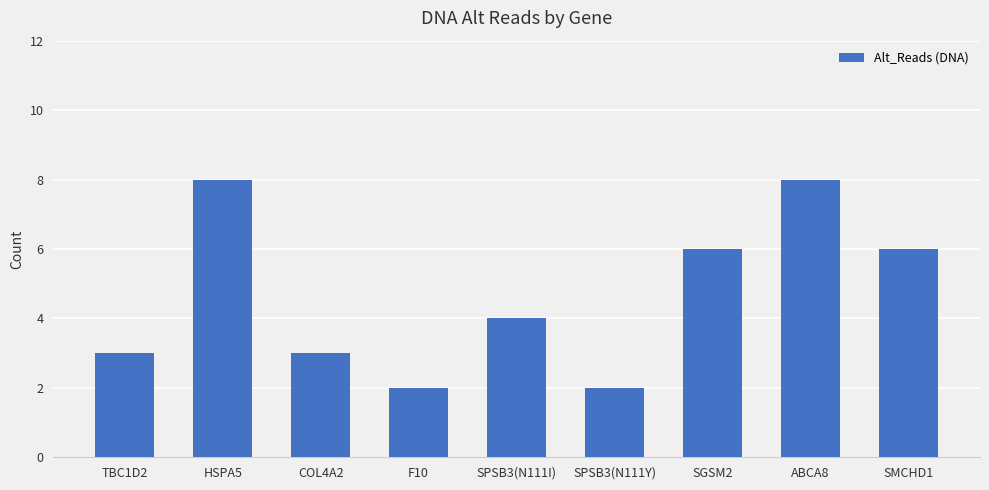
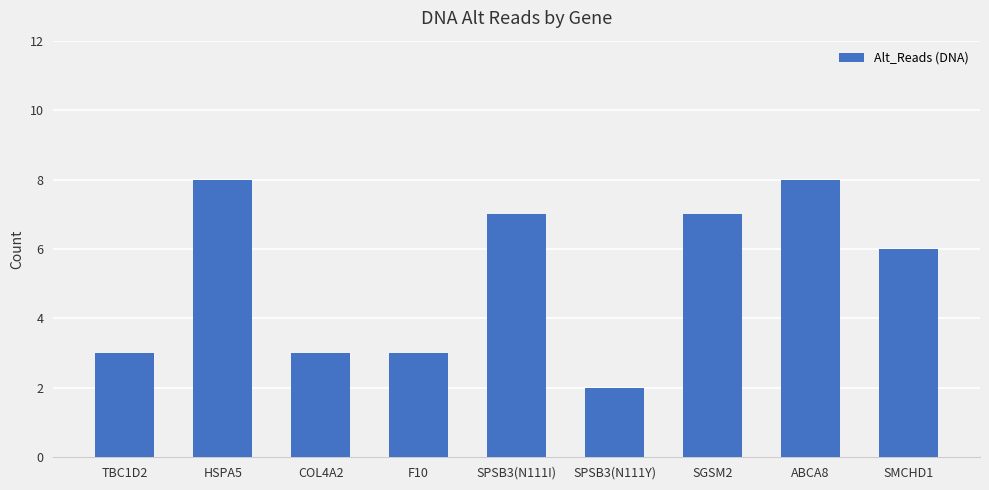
  {
    "TBC1D2": 3,
    "HSPA5": 8,
    "COL4A2": 3,
-   "F10": 2,
-   "SPSB3(N111I)": 4,
+   "F10": 3,
+   "SPSB3(N111I)": 7,
    "SPSB3(N111Y)": 2,
-   "SGSM2": 6,
+   "SGSM2": 7,
    "ABCA8": 8,
    "SMCHD1": 6
  }
